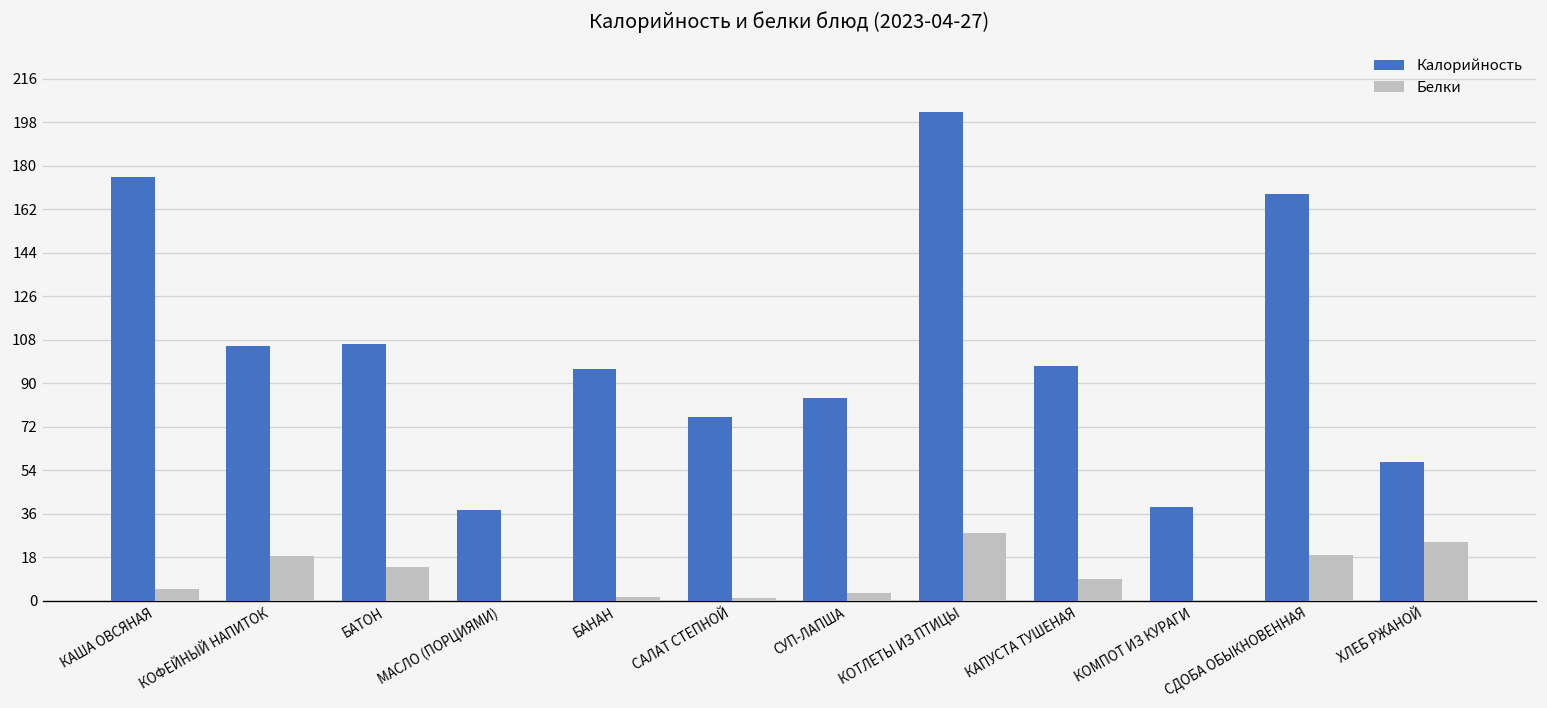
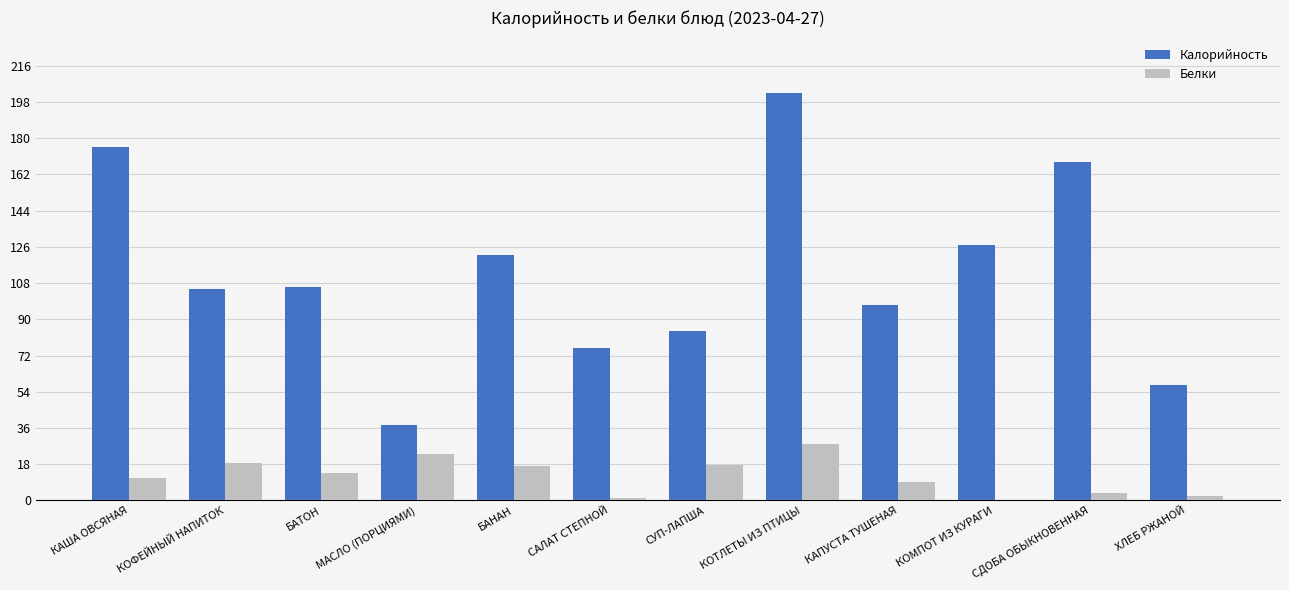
  {
    "Калорийность": {
      "КАША ОВСЯНАЯ": 176,
      "КОФЕЙНЫЙ НАПИТОК": 105,
      "БАТОН": 106,
      "МАСЛО (ПОРЦИЯМИ)": 37,
-     "БАНАН": 96,
+     "БАНАН": 122,
      "САЛАТ СТЕПНОЙ": 76,
      "СУП-ЛАПША": 84,
      "КОТЛЕТЫ ИЗ ПТИЦЫ": 202,
      "КАПУСТА ТУШЕНАЯ": 97,
-     "КОМПОТ ИЗ КУРАГИ": 39,
+     "КОМПОТ ИЗ КУРАГИ": 127,
      "СДОБА ОБЫКНОВЕННАЯ": 168,
      "ХЛЕБ РЖАНОЙ": 57
    },
    "Белки": {
-     "КАША ОВСЯНАЯ": 5,
+     "КАША ОВСЯНАЯ": 11,
      "КОФЕЙНЫЙ НАПИТОК": 19,
      "БАТОН": 14,
-     "МАСЛО (ПОРЦИЯМИ)": 0,
-     "БАНАН": 2,
-     "СУП-ЛАПША": 3,
+     "МАСЛО (ПОРЦИЯМИ)": 23,
+     "БАНАН": 17,
+     "СУП-ЛАПША": 18,
      "КОТЛЕТЫ ИЗ ПТИЦЫ": 28,
      "КАПУСТА ТУШЕНАЯ": 9,
-     "СДОБА ОБЫКНОВЕННАЯ": 19,
-     "ХЛЕБ РЖАНОЙ": 24
+     "СДОБА ОБЫКНОВЕННАЯ": 4,
+     "ХЛЕБ РЖАНОЙ": 2
    }
  }
